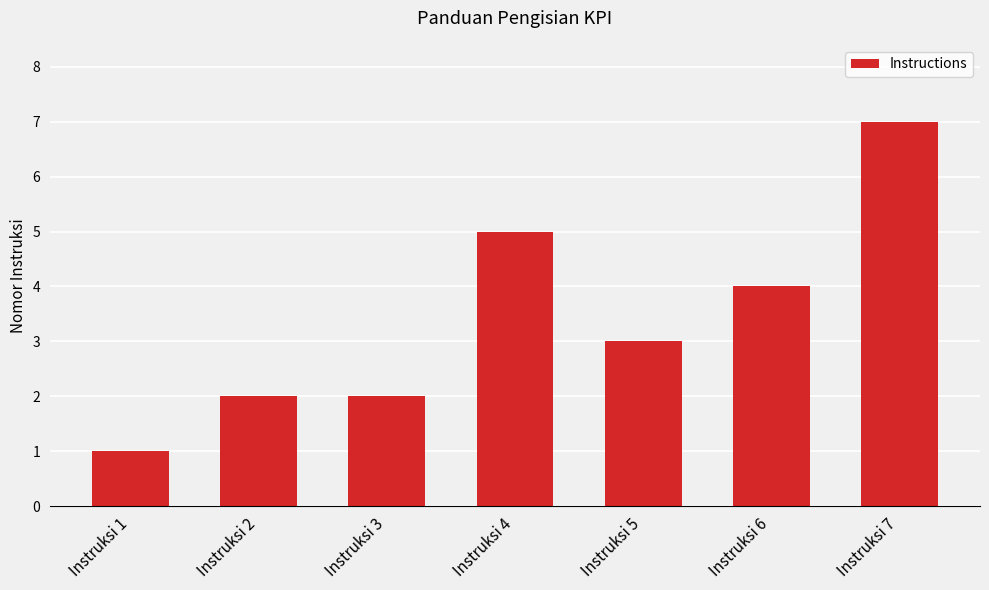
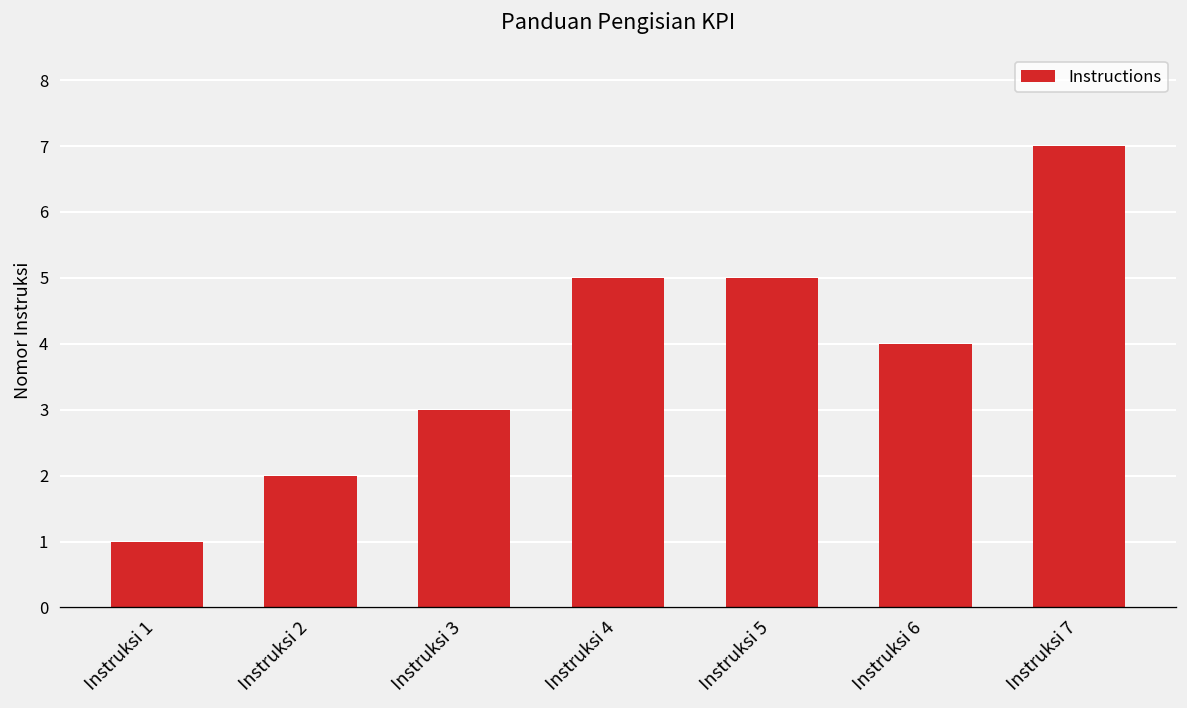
  {
    "Instruksi 1": 1,
    "Instruksi 2": 2,
-   "Instruksi 3": 2,
+   "Instruksi 3": 3,
    "Instruksi 4": 5,
-   "Instruksi 5": 3,
+   "Instruksi 5": 5,
    "Instruksi 6": 4,
    "Instruksi 7": 7
  }
